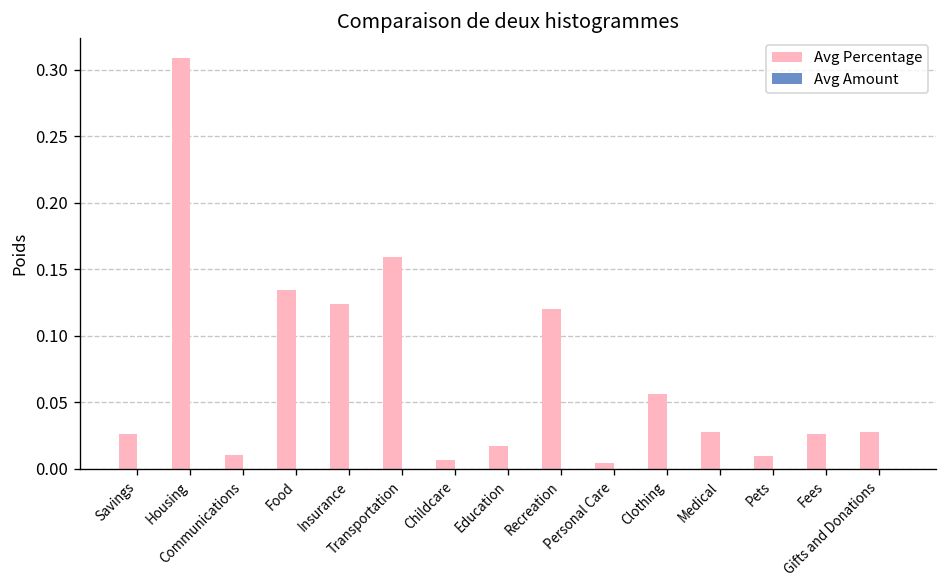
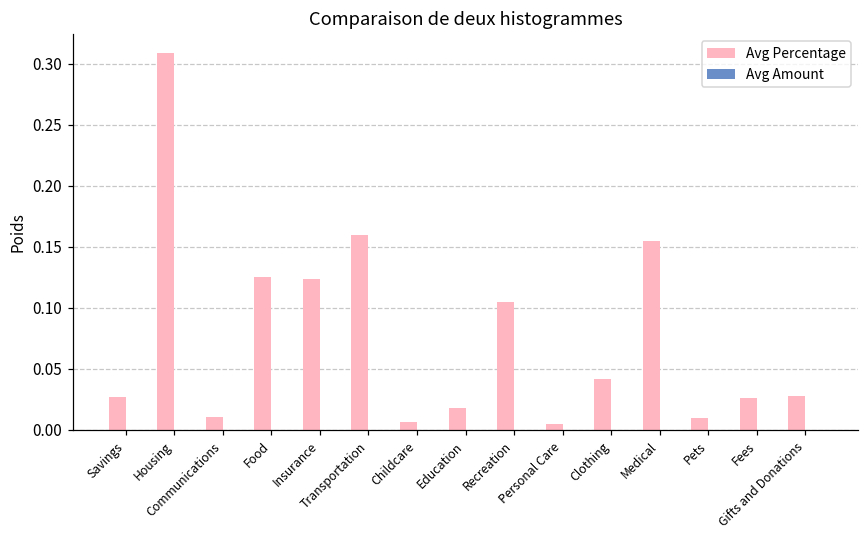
  {
    "Avg Percentage": {
      "Savings": 0.027,
      "Housing": 0.309,
      "Communications": 0.011,
-     "Food": 0.134,
+     "Food": 0.126,
      "Insurance": 0.124,
      "Transportation": 0.160,
      "Childcare": 0.007,
      "Education": 0.018,
-     "Recreation": 0.120,
+     "Recreation": 0.105,
      "Personal Care": 0.005,
-     "Clothing": 0.056,
-     "Medical": 0.028,
+     "Clothing": 0.042,
+     "Medical": 0.155,
      "Pets": 0.010,
      "Fees": 0.026,
      "Gifts and Donations": 0.028
    },
    "Avg Amount": {
      "Savings": 0.000,
      "Housing": 0.000,
      "Communications": 0.000,
      "Food": 0.000,
      "Insurance": 0.000,
      "Transportation": 0.000,
      "Childcare": 0.000,
      "Education": 0.000,
      "Recreation": 0.000,
      "Personal Care": 0.000,
      "Clothing": 0.000,
      "Medical": 0.000,
      "Pets": 0.000,
      "Fees": 0.000,
      "Gifts and Donations": 0.000
    }
  }
